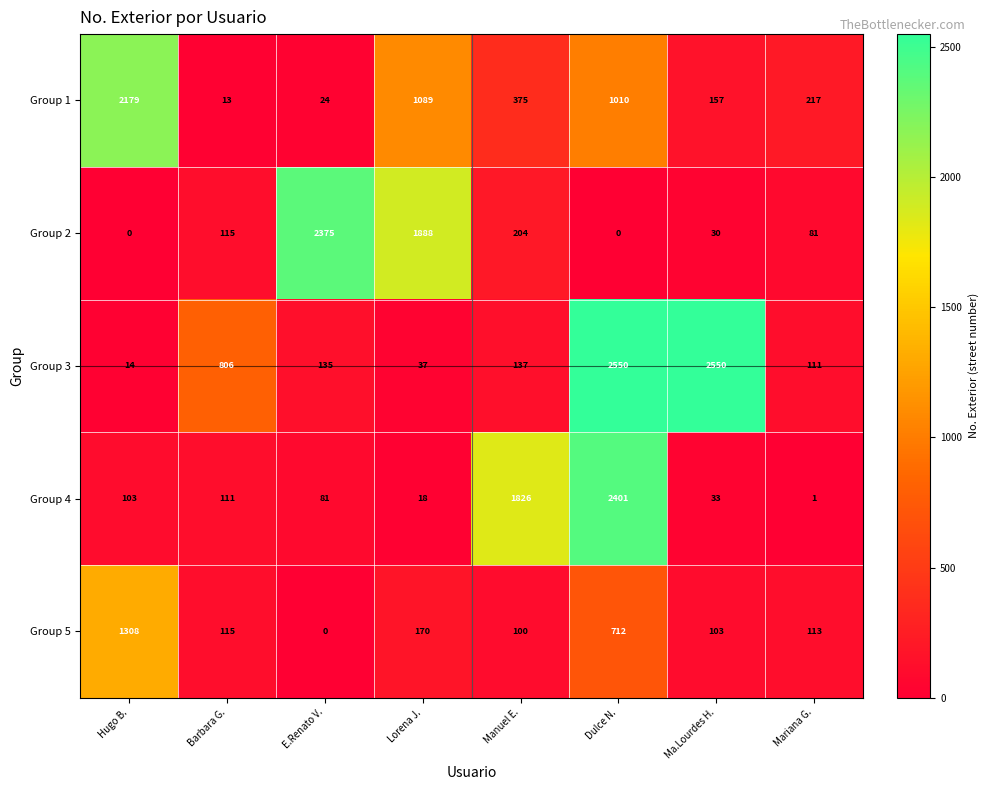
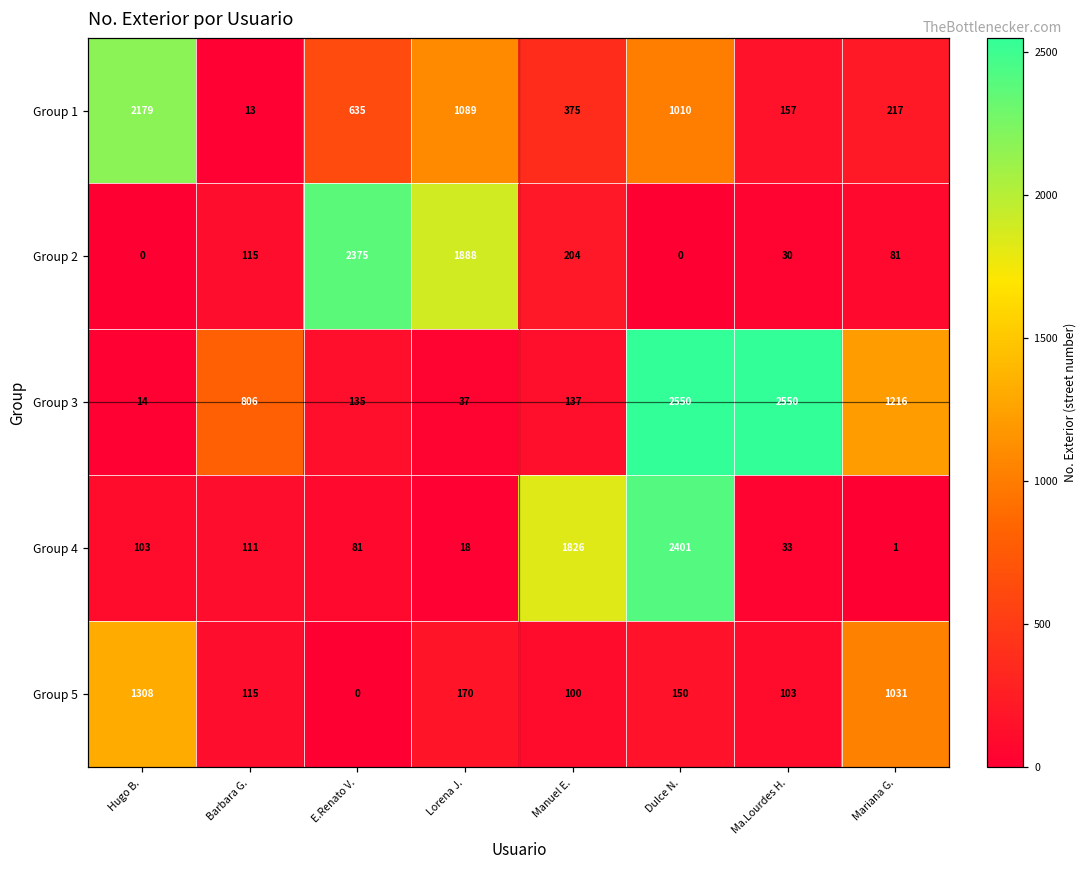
  {
    "Group 1": {
      "Hugo B.": 2179,
      "Barbara G.": 13,
-     "E.Renato V.": 24,
+     "E.Renato V.": 635,
      "Lorena J.": 1089,
      "Manuel E.": 375,
      "Dulce N.": 1010,
      "Ma.Lourdes H.": 157,
      "Mariana G.": 217
    },
    "Group 2": {
      "Hugo B.": 0,
      "Barbara G.": 115,
      "E.Renato V.": 2375,
      "Lorena J.": 1888,
      "Manuel E.": 204,
      "Dulce N.": 0,
      "Ma.Lourdes H.": 30,
      "Mariana G.": 81
    },
    "Group 3": {
      "Hugo B.": 14,
      "Barbara G.": 806,
      "E.Renato V.": 135,
      "Lorena J.": 37,
      "Manuel E.": 137,
      "Dulce N.": 2550,
      "Ma.Lourdes H.": 2550,
-     "Mariana G.": 111
+     "Mariana G.": 1216
    },
    "Group 4": {
      "Hugo B.": 103,
      "Barbara G.": 111,
      "E.Renato V.": 81,
      "Lorena J.": 18,
      "Manuel E.": 1826,
      "Dulce N.": 2401,
      "Ma.Lourdes H.": 33,
      "Mariana G.": 1
    },
    "Group 5": {
      "Hugo B.": 1308,
      "Barbara G.": 115,
      "E.Renato V.": 0,
      "Lorena J.": 170,
      "Manuel E.": 100,
-     "Dulce N.": 712,
+     "Dulce N.": 150,
      "Ma.Lourdes H.": 103,
-     "Mariana G.": 113
+     "Mariana G.": 1031
    }
  }
